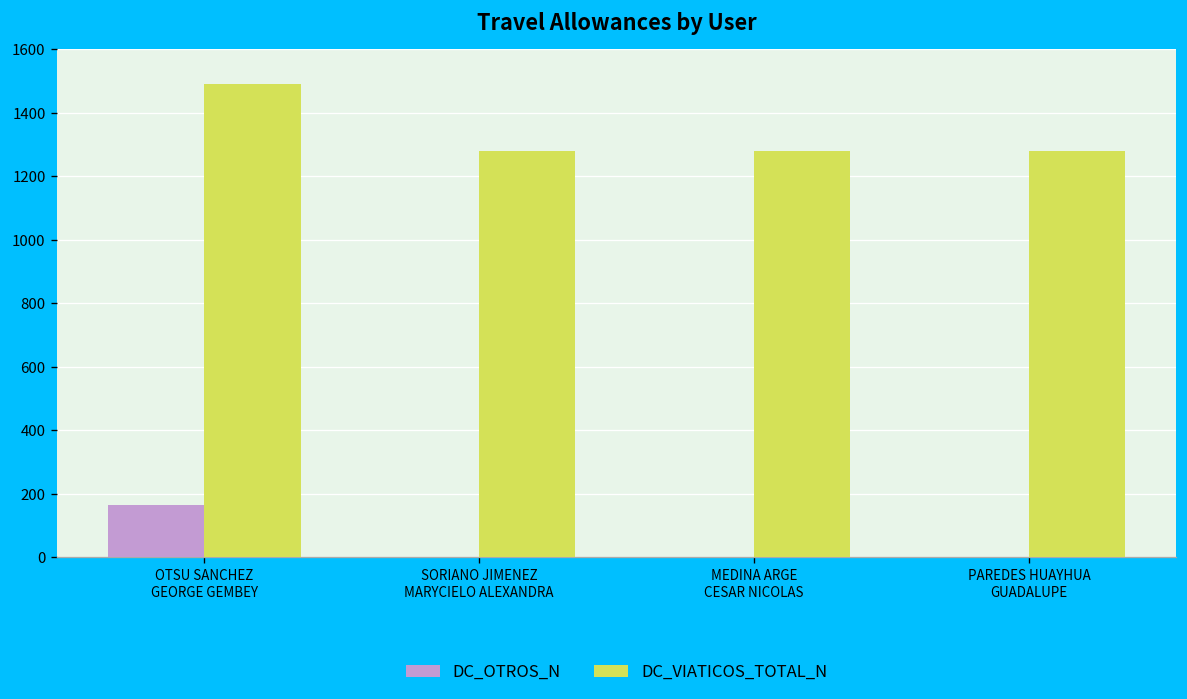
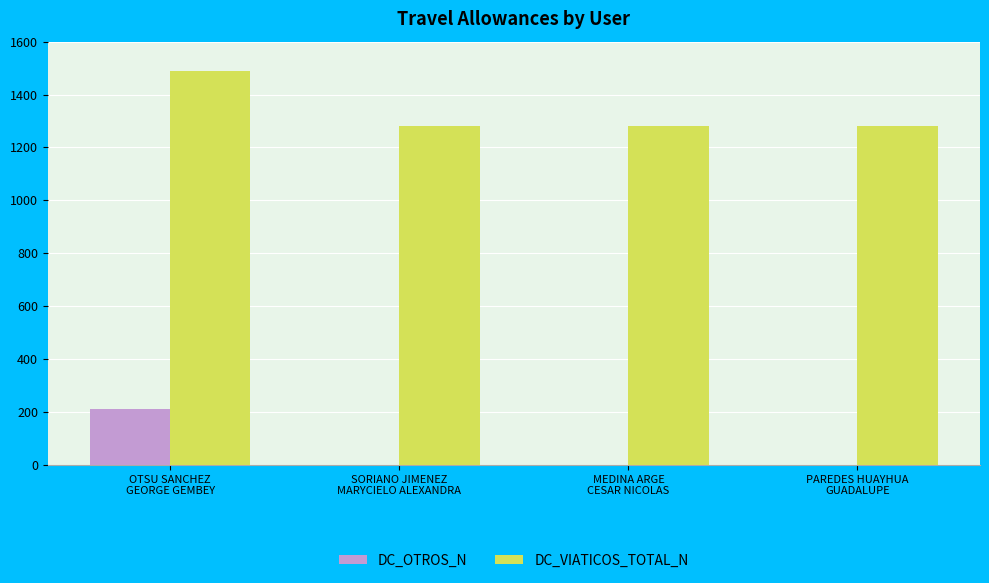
  {
    "DC_OTROS_N": {
-     "OTSU SANCHEZ GEORGE GEMBEY": 170,
+     "OTSU SANCHEZ GEORGE GEMBEY": 210,
      "SORIANO JIMENEZ MARYCIELO ALEXANDRA": 0,
      "MEDINA ARGE CESAR NICOLAS": 0,
      "PAREDES HUAYHUA GUADALUPE": 0
    },
    "DC_VIATICOS_TOTAL_N": {
      "OTSU SANCHEZ GEORGE GEMBEY": 1490,
      "SORIANO JIMENEZ MARYCIELO ALEXANDRA": 1280,
      "MEDINA ARGE CESAR NICOLAS": 1280,
      "PAREDES HUAYHUA GUADALUPE": 1280
    }
  }
